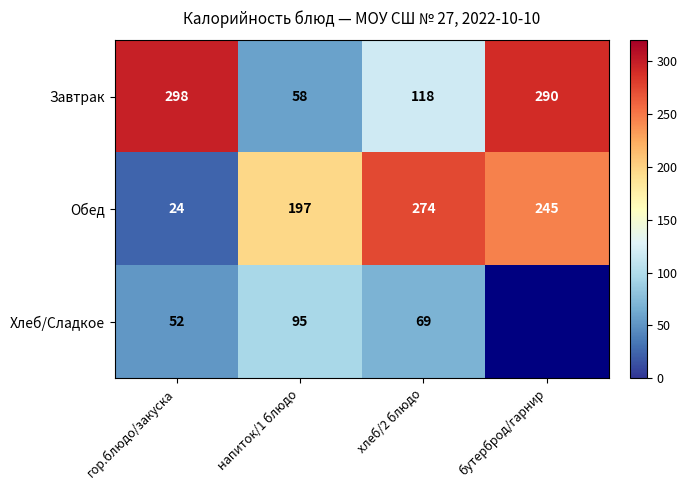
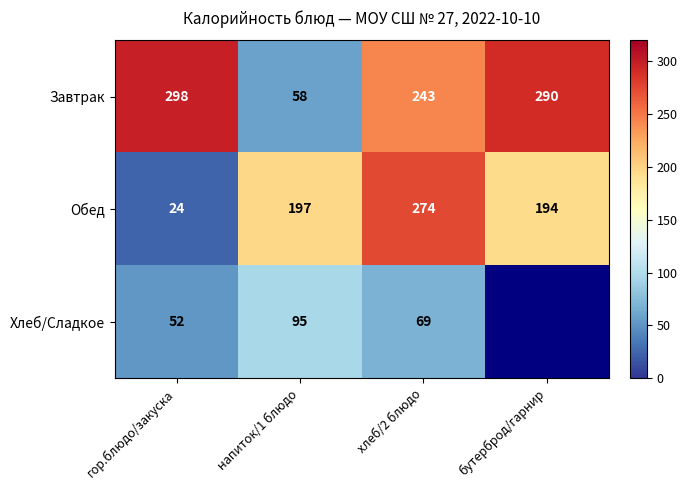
  {
    "Завтрак": {
      "гор.блюдо/закуска": 298,
      "напиток/1 блюдо": 58,
-     "хлеб/2 блюдо": 118,
+     "хлеб/2 блюдо": 243,
      "бутерброд/гарнир": 290
    },
    "Обед": {
      "гор.блюдо/закуска": 24,
      "напиток/1 блюдо": 197,
      "хлеб/2 блюдо": 274,
-     "бутерброд/гарнир": 245
+     "бутерброд/гарнир": 194
    },
    "Хлеб/Сладкое": {
      "гор.блюдо/закуска": 52,
      "напиток/1 блюдо": 95,
      "хлеб/2 блюдо": 69
    }
  }
